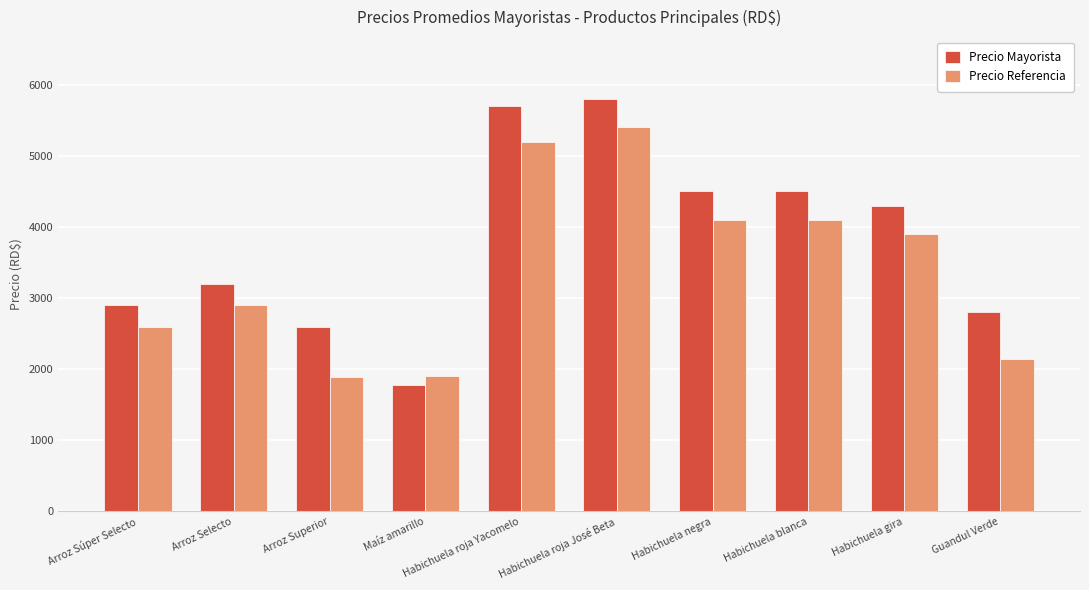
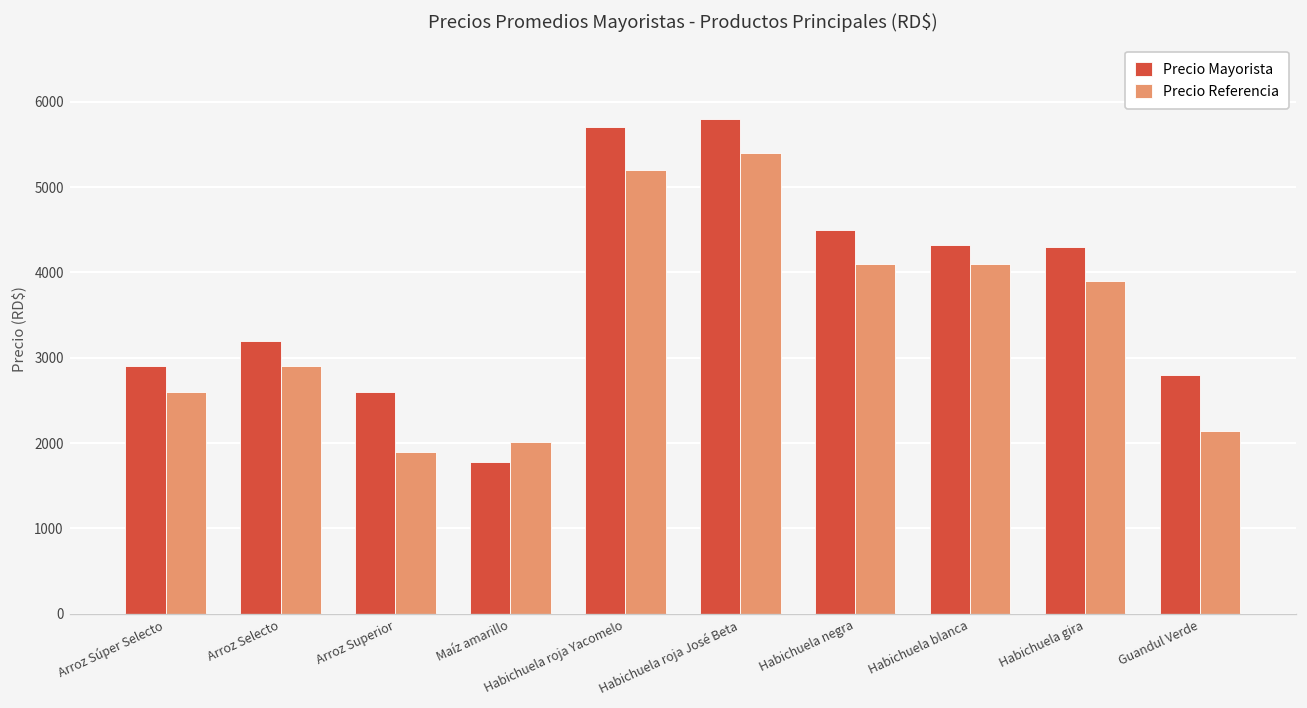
  {
    "Precio Mayorista": {
      "Arroz Súper Selecto": 2900,
      "Arroz Selecto": 3200,
      "Arroz Superior": 2600,
      "Maíz amarillo": 1800,
      "Habichuela roja Yacomelo": 5700,
      "Habichuela roja José Beta": 5800,
      "Habichuela negra": 4500,
-     "Habichuela blanca": 4500,
+     "Habichuela blanca": 4300,
      "Habichuela gira": 4300,
      "Guandul Verde": 2800
    },
    "Precio Referencia": {
      "Arroz Súper Selecto": 2600,
      "Arroz Selecto": 2900,
      "Arroz Superior": 1900,
-     "Maíz amarillo": 1900,
+     "Maíz amarillo": 2000,
      "Habichuela roja Yacomelo": 5200,
      "Habichuela roja José Beta": 5400,
      "Habichuela negra": 4100,
      "Habichuela blanca": 4100,
      "Habichuela gira": 3900,
      "Guandul Verde": 2100
    }
  }
